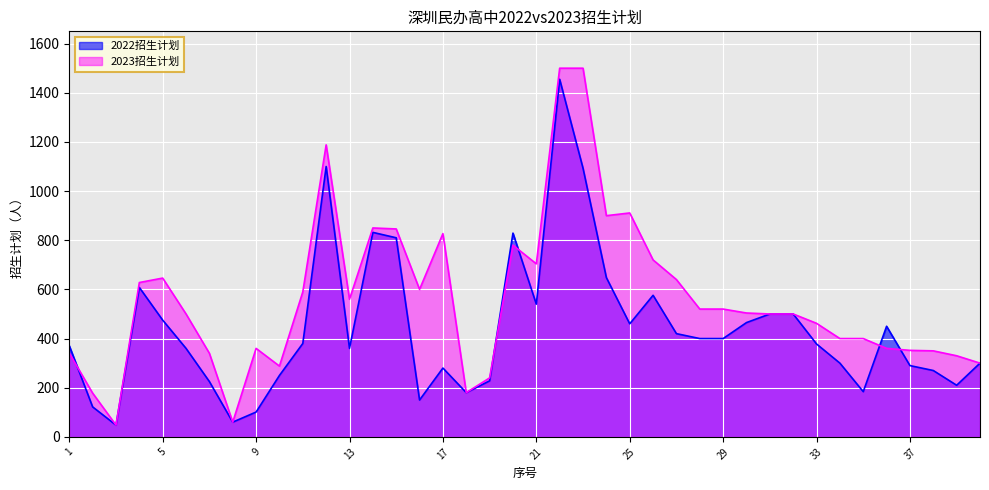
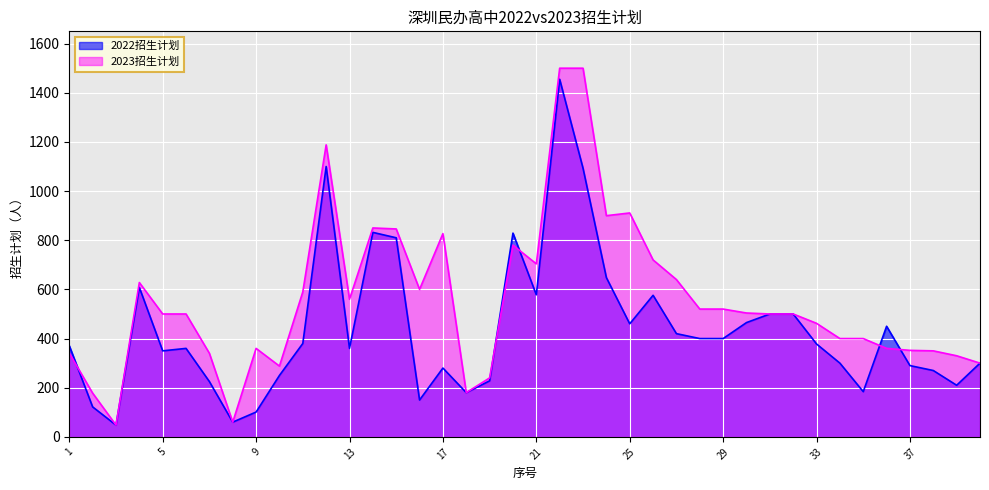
  {
    "2022招生计划": {
      "1": 370,
-     "5": 480,
+     "5": 350,
      "9": 100,
      "13": 360,
      "17": 280,
-     "21": 540,
+     "21": 580,
      "25": 460,
      "29": 400,
      "33": 380,
      "37": 290
    },
    "2023招生计划": {
      "1": 340,
-     "5": 650,
+     "5": 500,
      "9": 360,
      "13": 560,
      "17": 830,
      "21": 700,
      "25": 910,
      "29": 520,
      "33": 460,
      "37": 350
    }
  }
